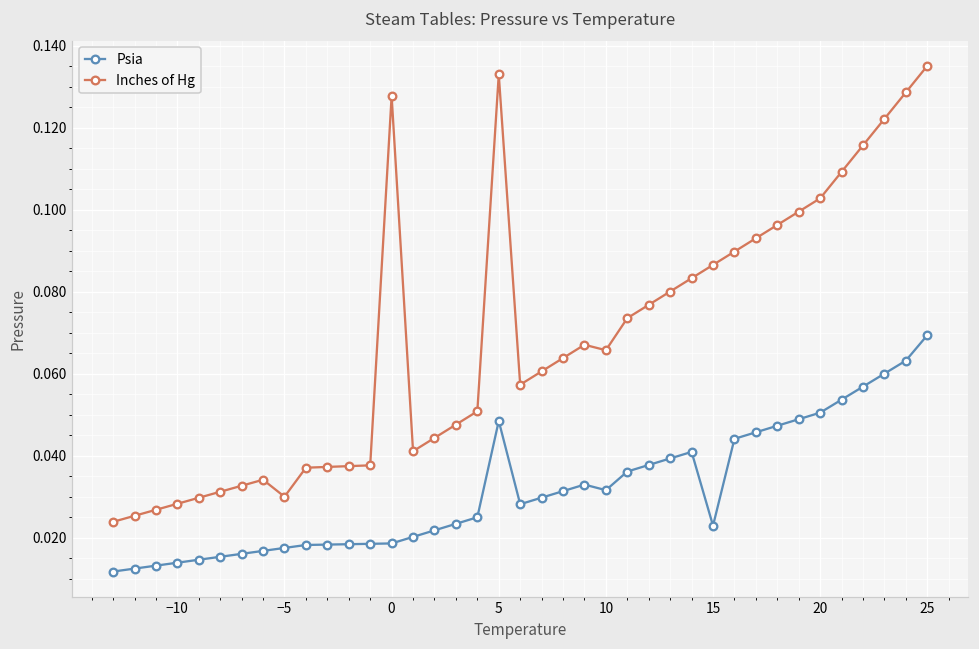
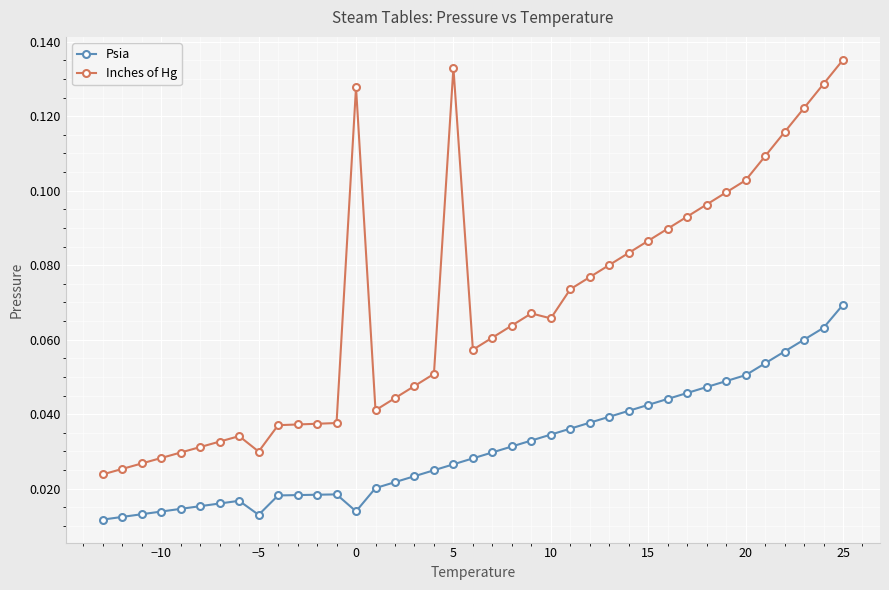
  {
    "Psia": {
      "−10": 0.014,
-     "−5": 0.017,
-     "0": 0.019,
-     "5": 0.048,
-     "10": 0.032,
-     "15": 0.023,
+     "−5": 0.013,
+     "0": 0.014,
+     "5": 0.027,
+     "10": 0.035,
+     "15": 0.043,
      "20": 0.050,
      "25": 0.069
    },
    "Inches of Hg": {
      "−10": 0.028,
      "−5": 0.030,
      "0": 0.128,
      "5": 0.133,
      "10": 0.066,
      "15": 0.087,
      "20": 0.103,
      "25": 0.135
    }
  }
